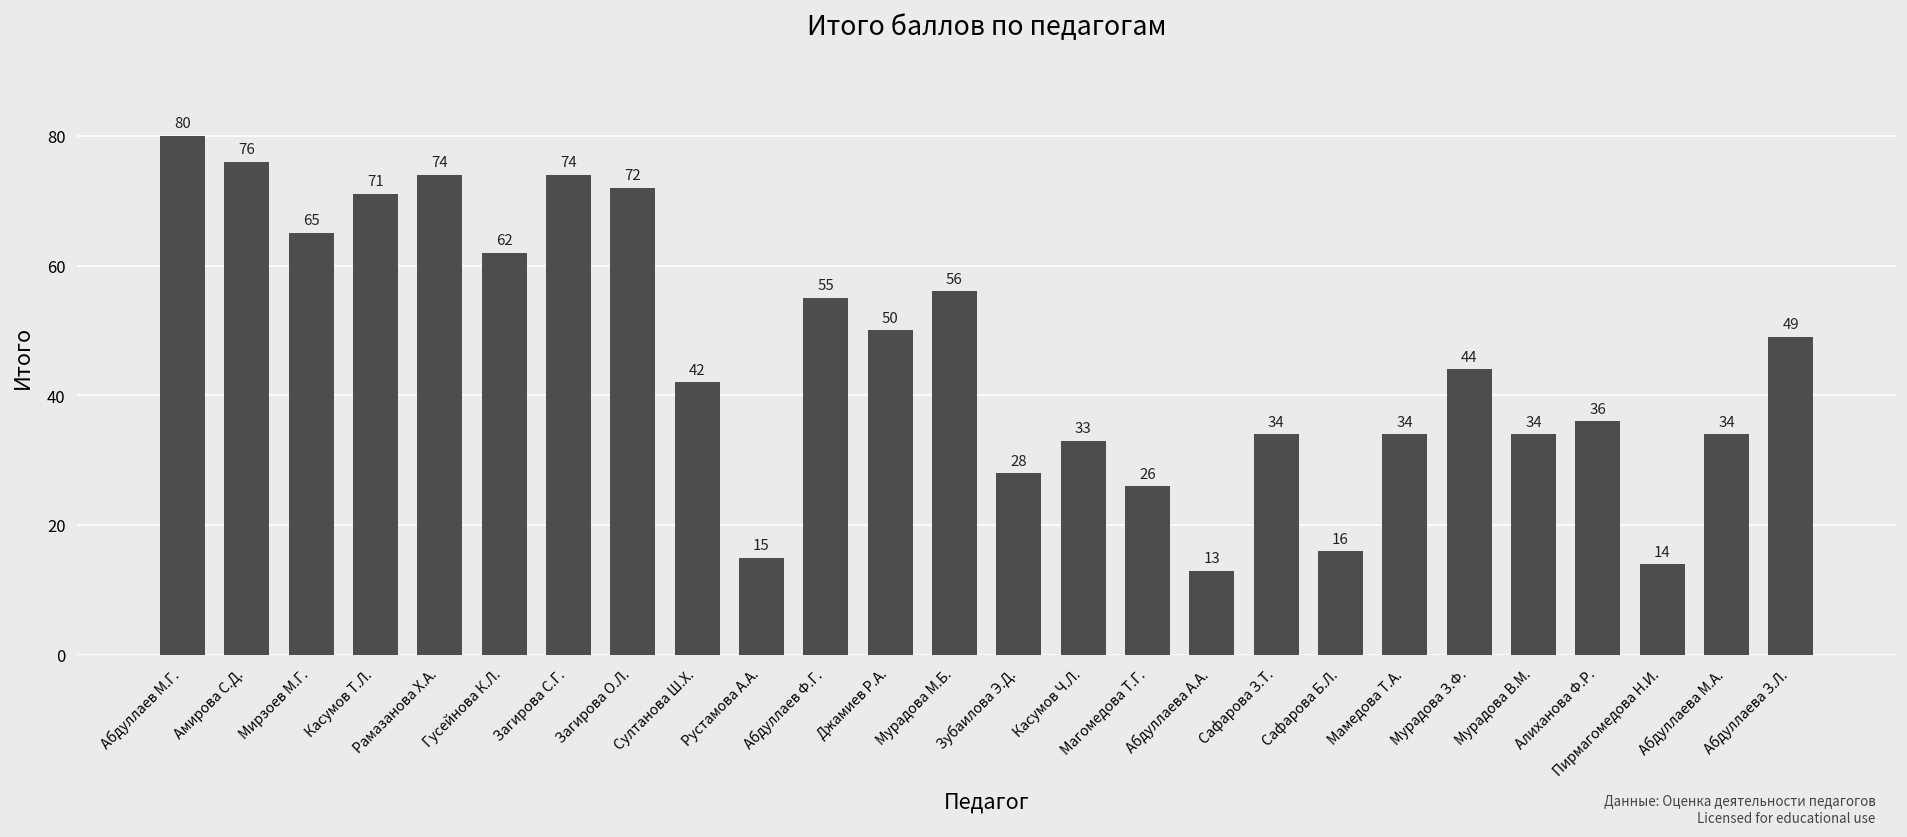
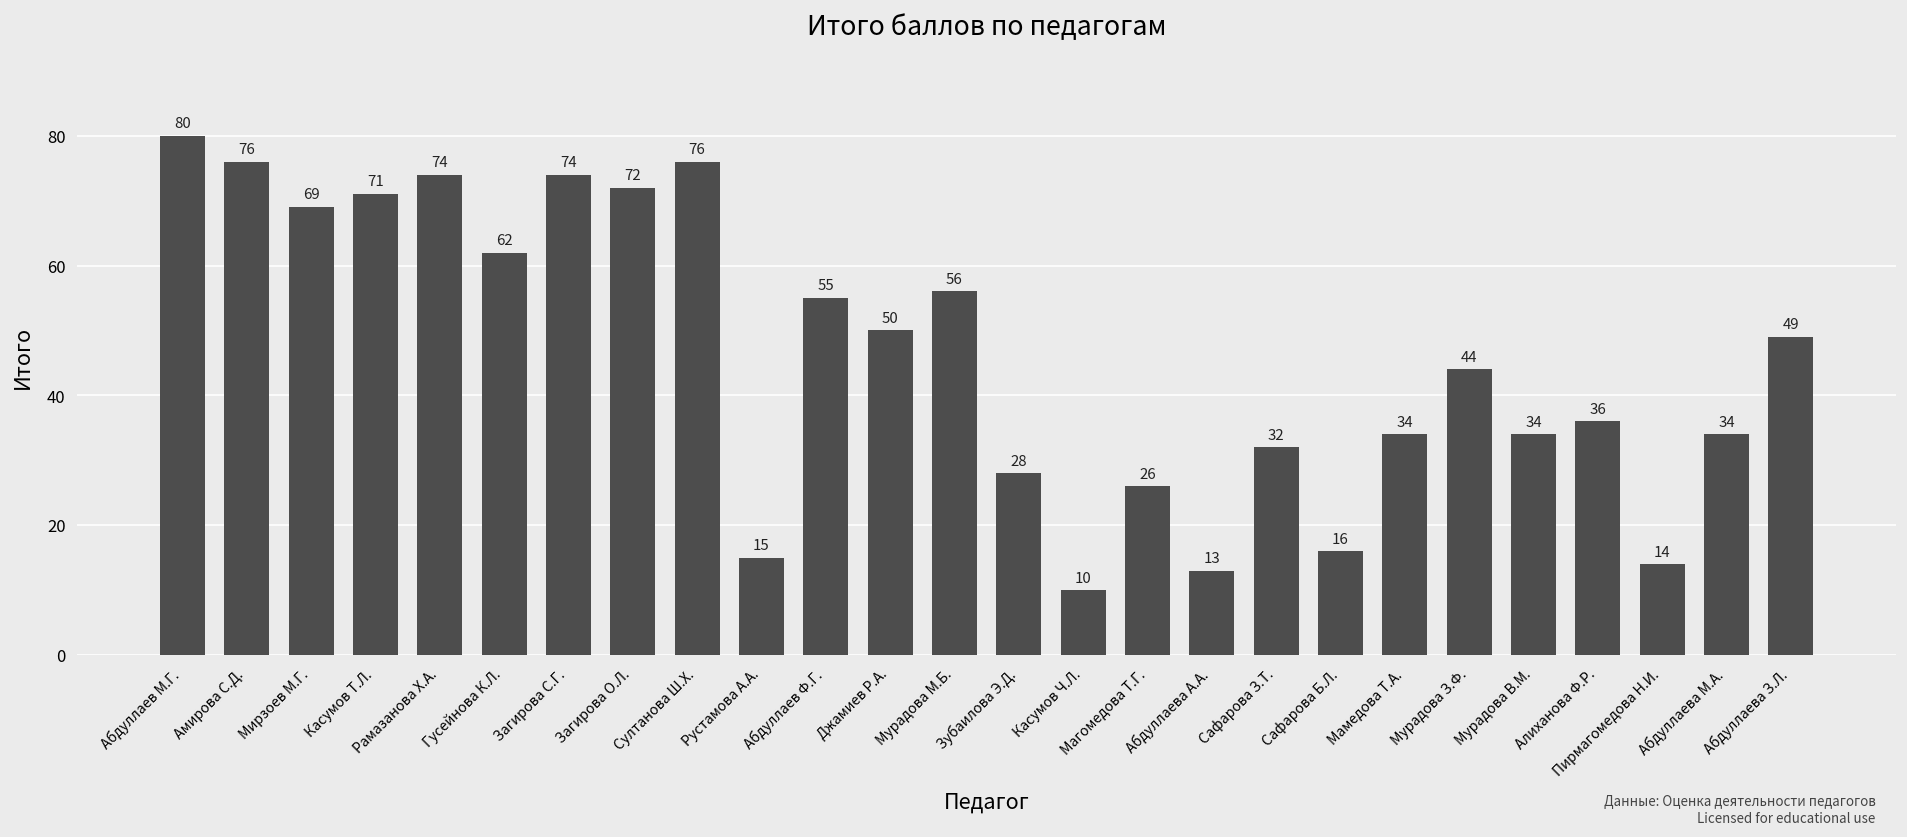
  {
    "Абдуллаев М.Г.": 80,
    "Амирова С.Д.": 76,
-   "Мирзоев М.Г.": 65,
+   "Мирзоев М.Г.": 69,
    "Касумов Т.Л.": 71,
    "Рамазанова Х.А.": 74,
    "Гусейнова К.Л.": 62,
    "Загирова С.Г.": 74,
    "Загирова О.Л.": 72,
-   "Султанова Ш.Х.": 42,
+   "Султанова Ш.Х.": 76,
    "Рустамова А.А.": 15,
    "Абдуллаев Ф.Г.": 55,
    "Джамиев Р.А.": 50,
    "Мурадова М.Б.": 56,
    "Зубаилова Э.Д.": 28,
-   "Касумов Ч.Л.": 33,
+   "Касумов Ч.Л.": 10,
    "Магомедова Т.Г.": 26,
    "Абдуллаева А.А.": 13,
-   "Сафарова З.Т.": 34,
+   "Сафарова З.Т.": 32,
    "Сафарова Б.Л.": 16,
    "Мамедова Т.А.": 34,
    "Мурадова З.Ф.": 44,
    "Мурадова В.М.": 34,
    "Алиханова Ф.Р.": 36,
    "Пирмагомедова Н.И.": 14,
    "Абдуллаева М.А.": 34,
    "Абдуллаева З.Л.": 49
  }
